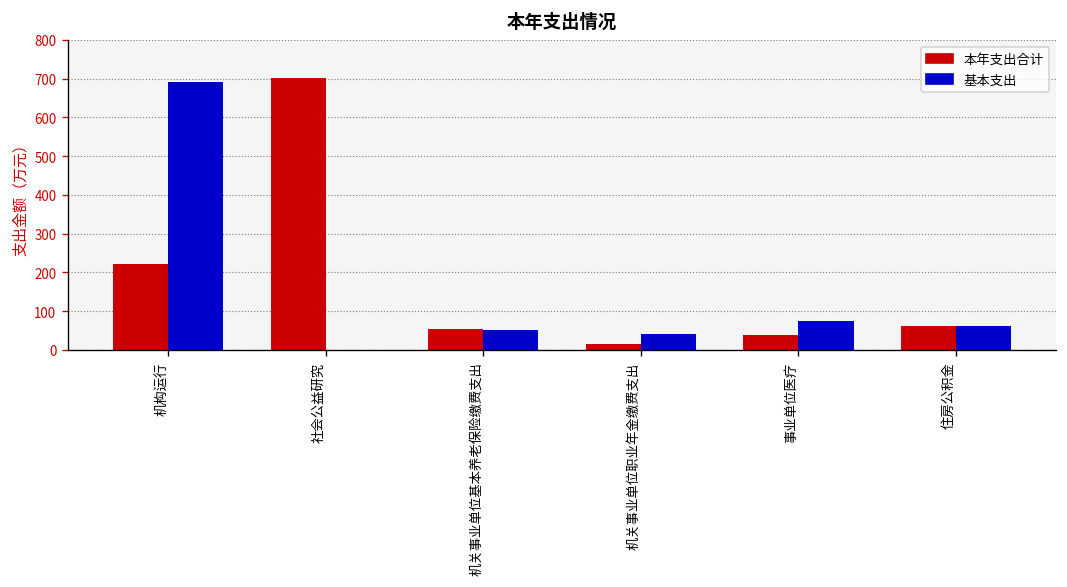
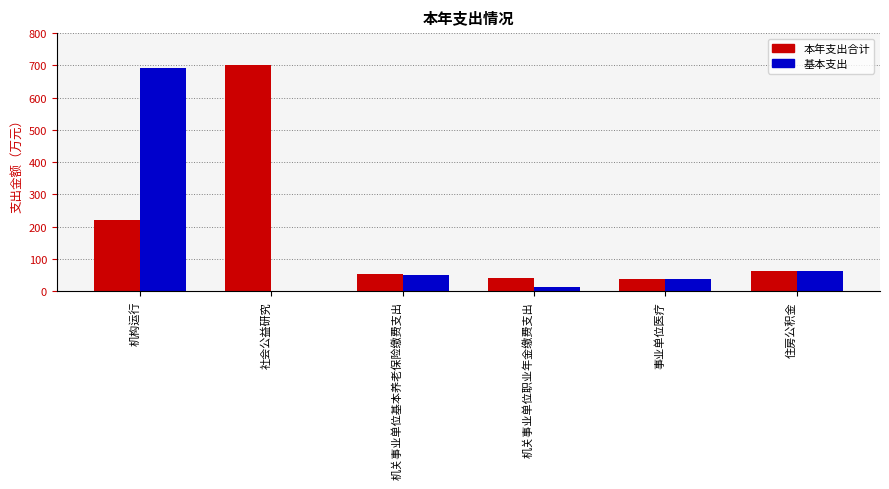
  {
    "本年支出合计": {
      "机构运行": 220,
      "社会公益研究": 700,
      "机关事业单位基本养老保险缴费支出": 50,
-     "机关事业单位职业年金缴费支出": 20,
+     "机关事业单位职业年金缴费支出": 40,
      "事业单位医疗": 40,
      "住房公积金": 60
    },
    "基本支出": {
      "机构运行": 690,
      "社会公益研究": 0,
      "机关事业单位基本养老保险缴费支出": 50,
-     "机关事业单位职业年金缴费支出": 40,
-     "事业单位医疗": 70,
+     "机关事业单位职业年金缴费支出": 10,
+     "事业单位医疗": 40,
      "住房公积金": 60
    }
  }
